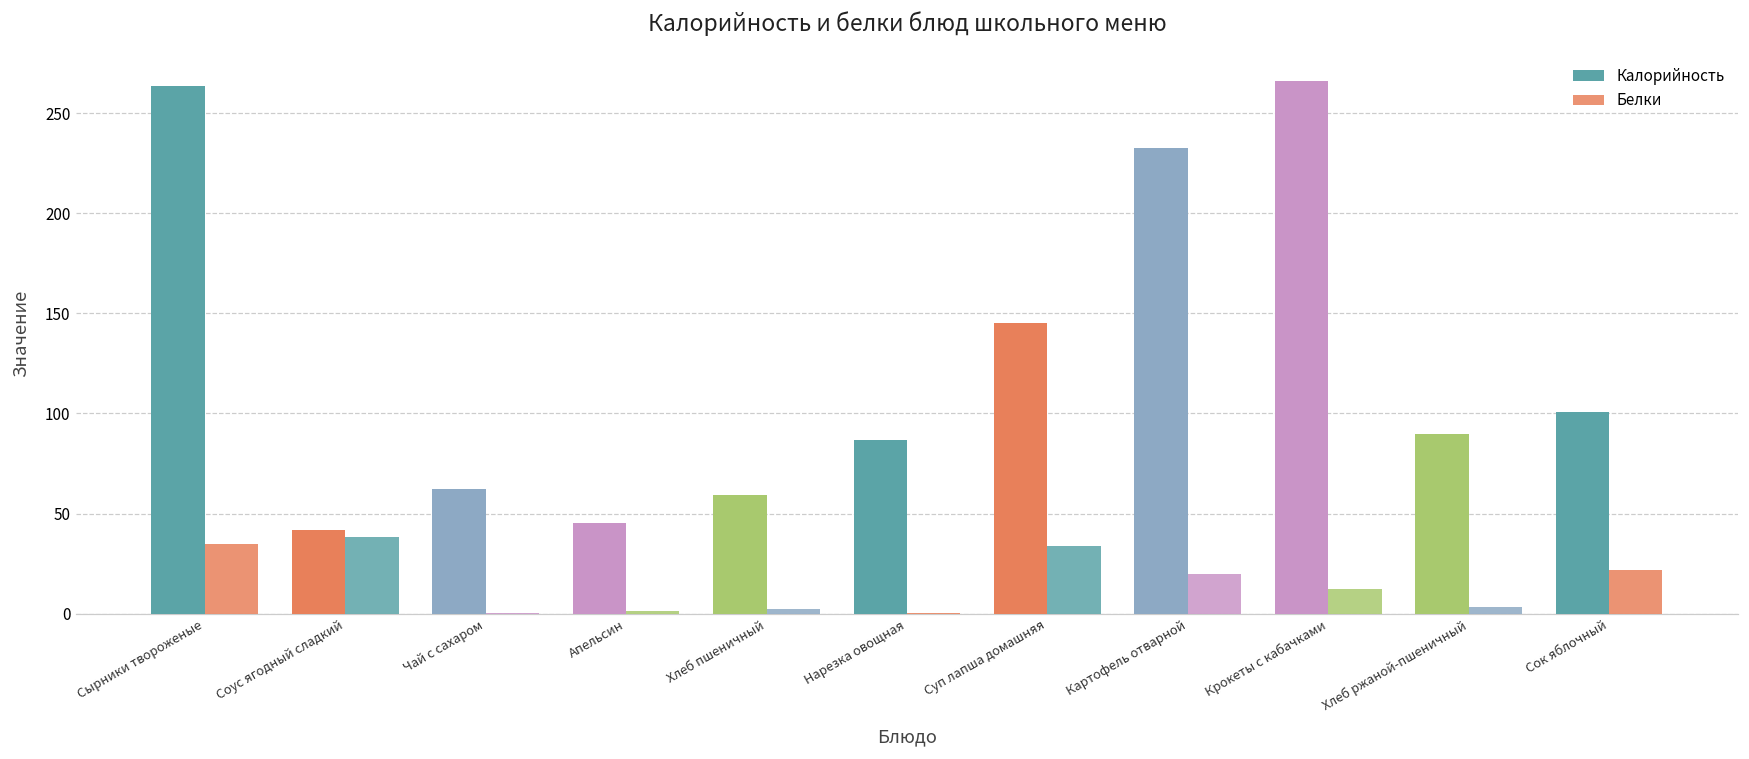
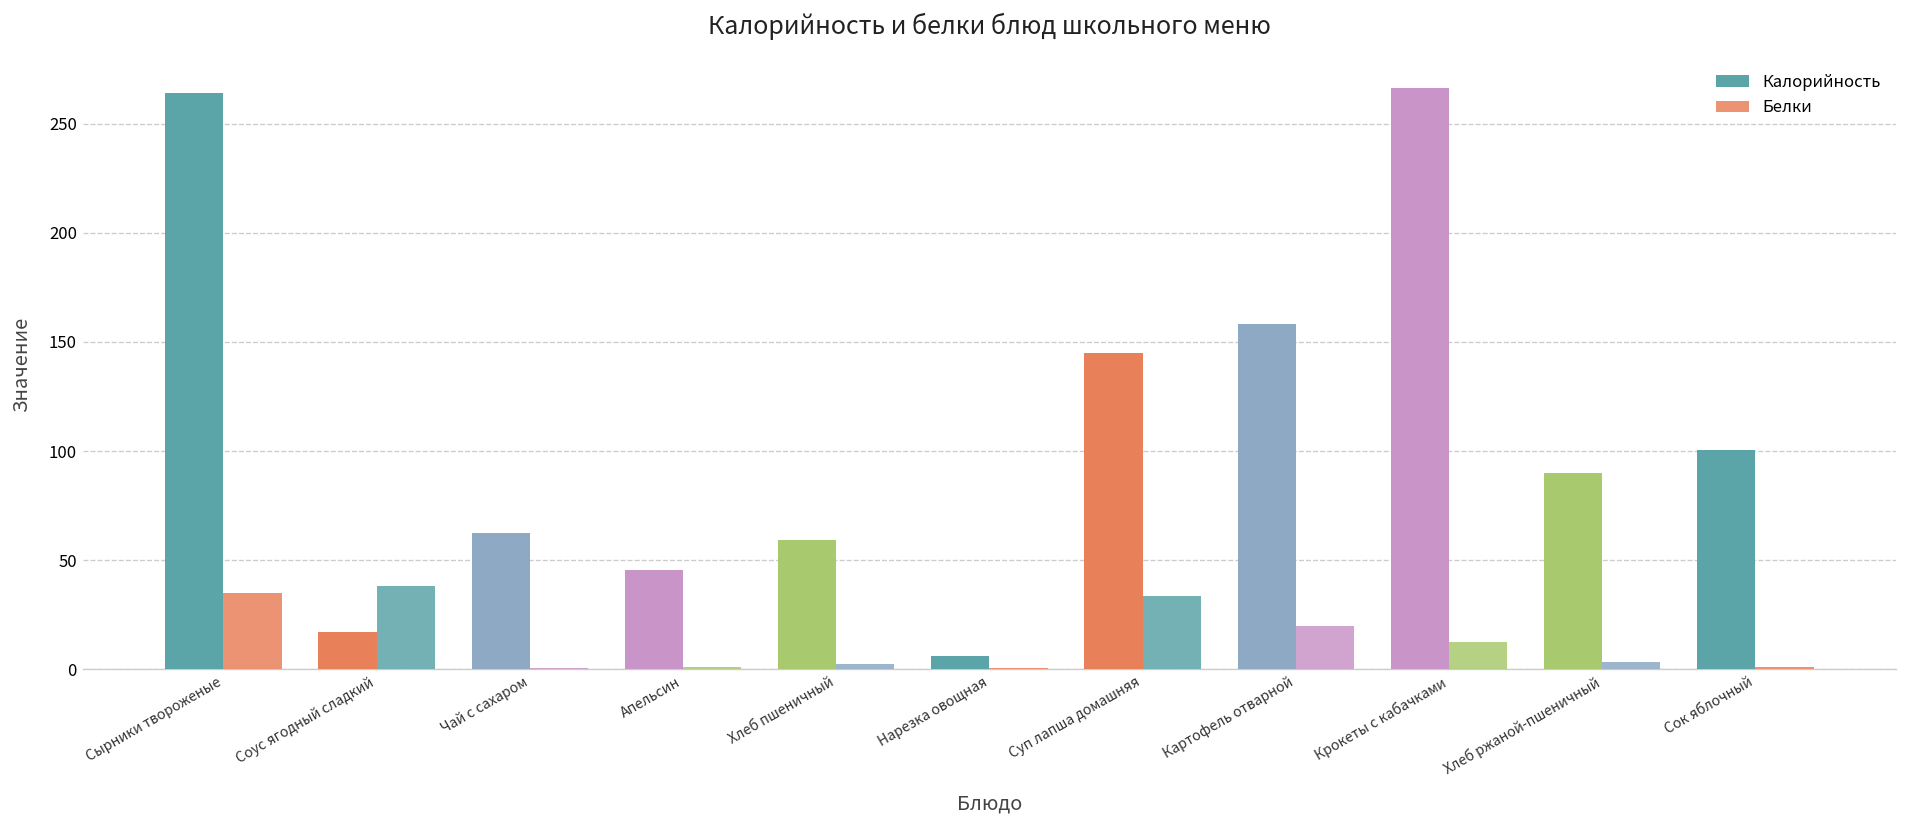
  {
    "Калорийность": {
      "Сырники твороженые": 264,
-     "Соус ягодный сладкий": 42,
+     "Соус ягодный сладкий": 17,
      "Чай с сахаром": 62,
      "Апельсин": 45,
      "Хлеб пшеничный": 59,
-     "Нарезка овощная": 87,
+     "Нарезка овощная": 6,
      "Суп лапша домашняя": 145,
-     "Картофель отварной": 233,
+     "Картофель отварной": 158,
      "Крокеты с кабачками": 266,
      "Хлеб ржаной-пшеничный": 90,
      "Сок яблочный": 101
    },
    "Белки": {
      "Сырники твороженые": 35,
      "Соус ягодный сладкий": 38,
      "Хлеб пшеничный": 2,
      "Суп лапша домашняя": 34,
      "Картофель отварной": 20,
      "Крокеты с кабачками": 12,
      "Хлеб ржаной-пшеничный": 3,
-     "Сок яблочный": 22
+     "Сок яблочный": 1
    }
  }
